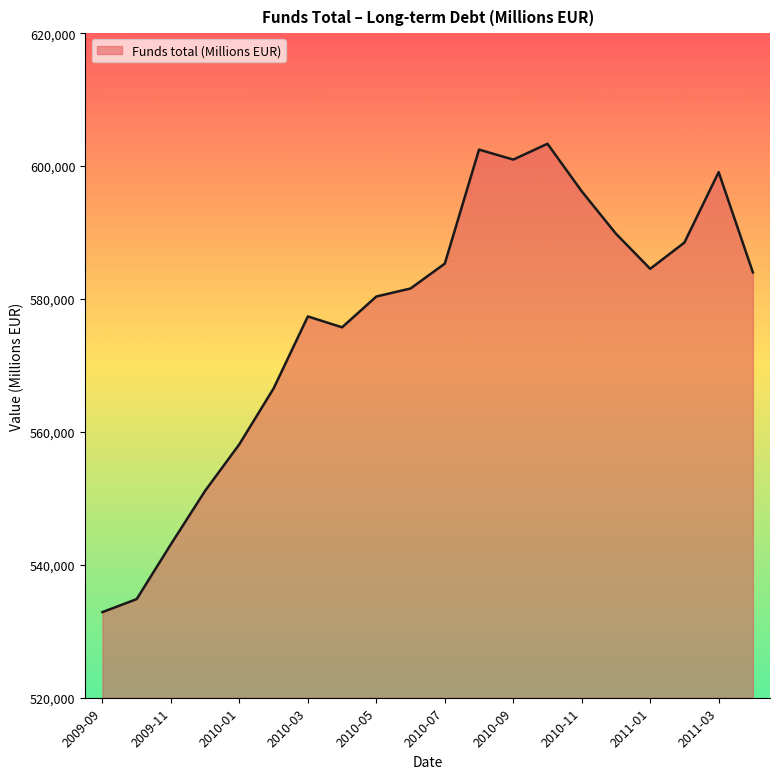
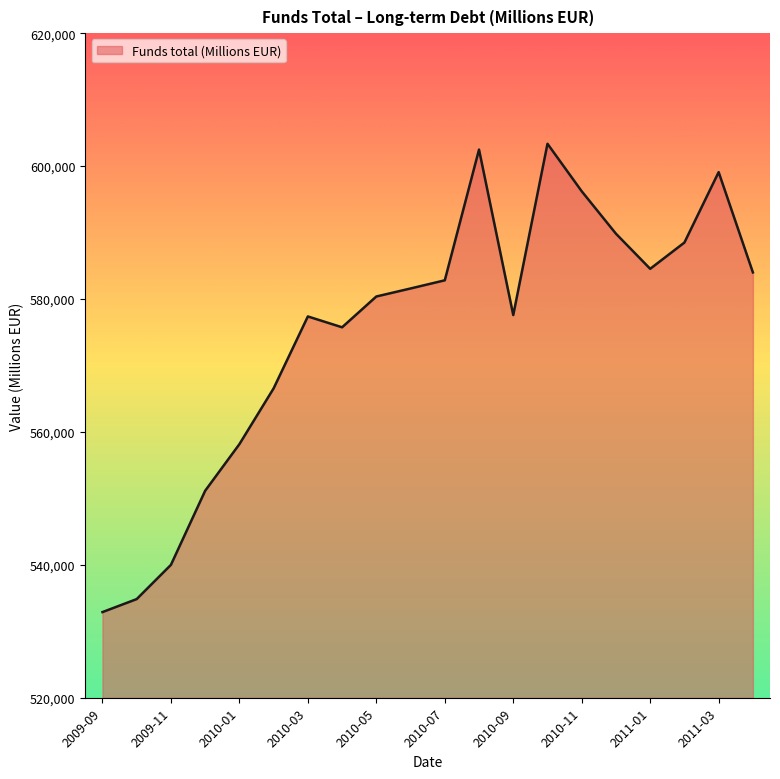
  {
    "2009-09": "533,000",
-   "2009-11": "543,000",
+   "2009-11": "540,000",
    "2010-01": "558,000",
    "2010-03": "577,000",
    "2010-05": "580,000",
-   "2010-07": "585,000",
-   "2010-09": "601,000",
+   "2010-07": "583,000",
+   "2010-09": "578,000",
    "2010-11": "596,000",
    "2011-01": "585,000",
    "2011-03": "599,000"
  }
